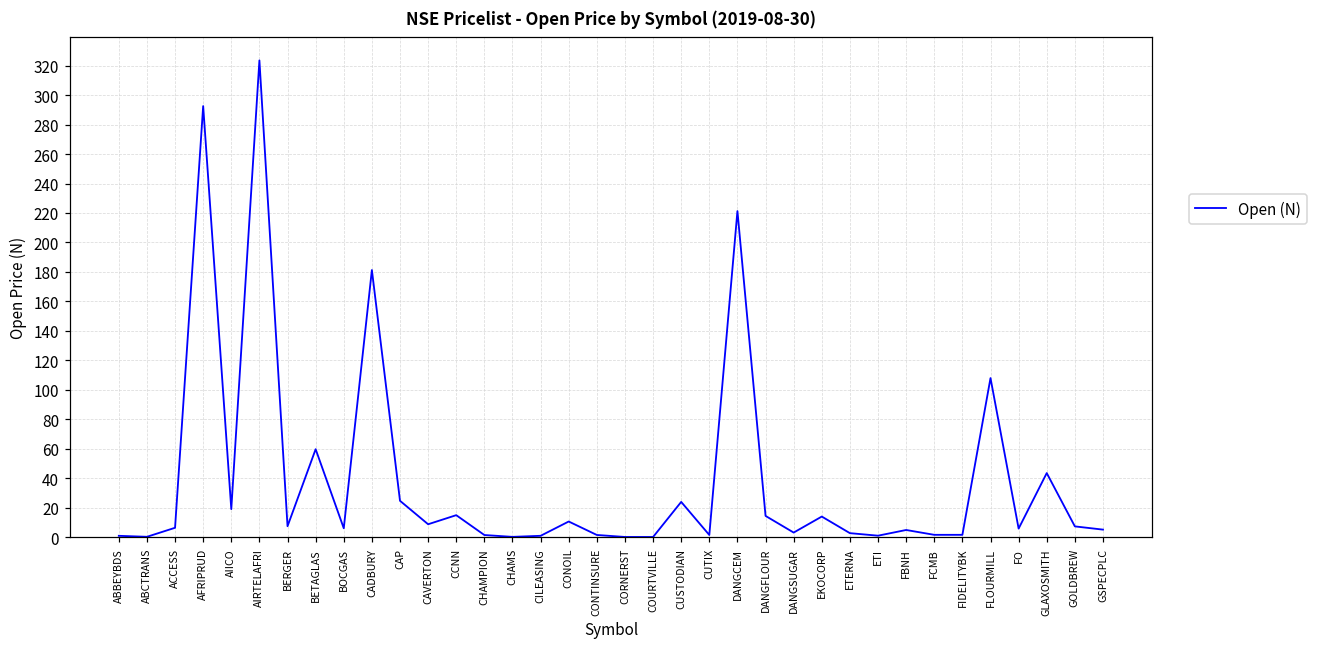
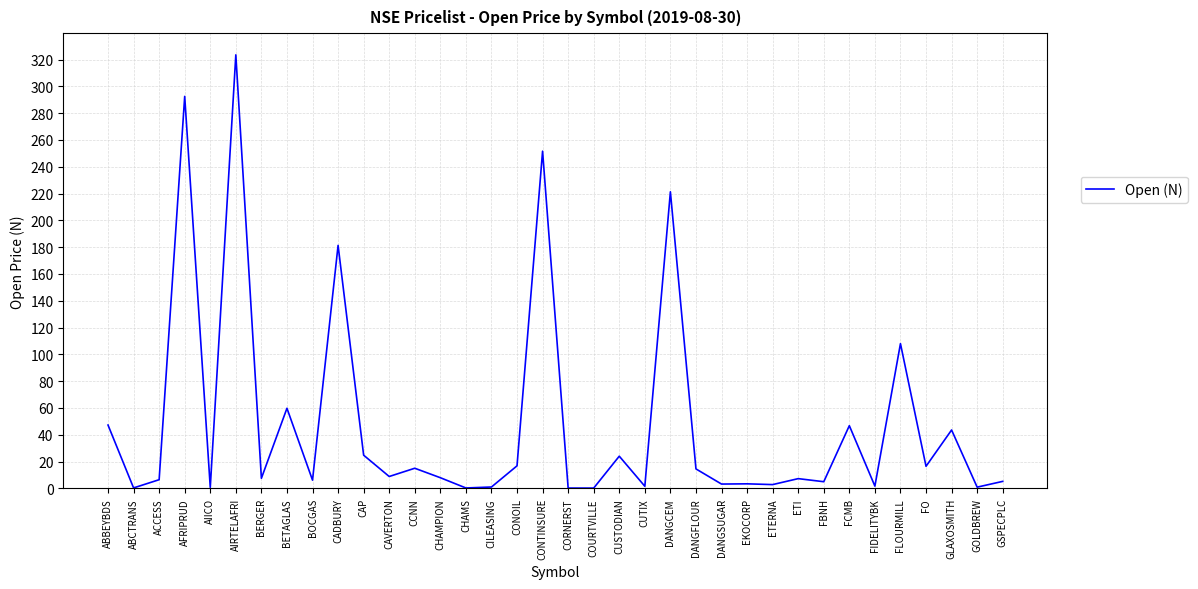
  {
-   "ABBEYBDS": 1,
+   "ABBEYBDS": 47,
    "ABCTRANS": 0,
    "ACCESS": 6,
    "AFRIPRUD": 293,
-   "AIICO": 19,
+   "AIICO": 1,
    "AIRTELAFRI": 324,
    "BERGER": 8,
    "BETAGLAS": 60,
    "BOCGAS": 6,
    "CADBURY": 181,
    "CAP": 25,
    "CAVERTON": 9,
    "CCNN": 15,
-   "CHAMPION": 2,
+   "CHAMPION": 8,
    "CHAMS": 0,
    "CILEASING": 1,
-   "CONOIL": 11,
-   "CONTINSURE": 2,
+   "CONOIL": 17,
+   "CONTINSURE": 252,
    "CORNERST": 0,
    "COURTVILLE": 0,
    "CUSTODIAN": 24,
    "CUTIX": 2,
    "DANGCEM": 221,
    "DANGFLOUR": 15,
    "DANGSUGAR": 3,
-   "EKOCORP": 14,
+   "EKOCORP": 3,
    "ETERNA": 3,
-   "ETI": 1,
+   "ETI": 7,
    "FBNH": 5,
-   "FCMB": 2,
+   "FCMB": 47,
    "FIDELITYBK": 2,
    "FLOURMILL": 108,
-   "FO": 6,
+   "FO": 16,
    "GLAXOSMITH": 44,
-   "GOLDBREW": 7,
+   "GOLDBREW": 1,
    "GSPECPLC": 5
  }
